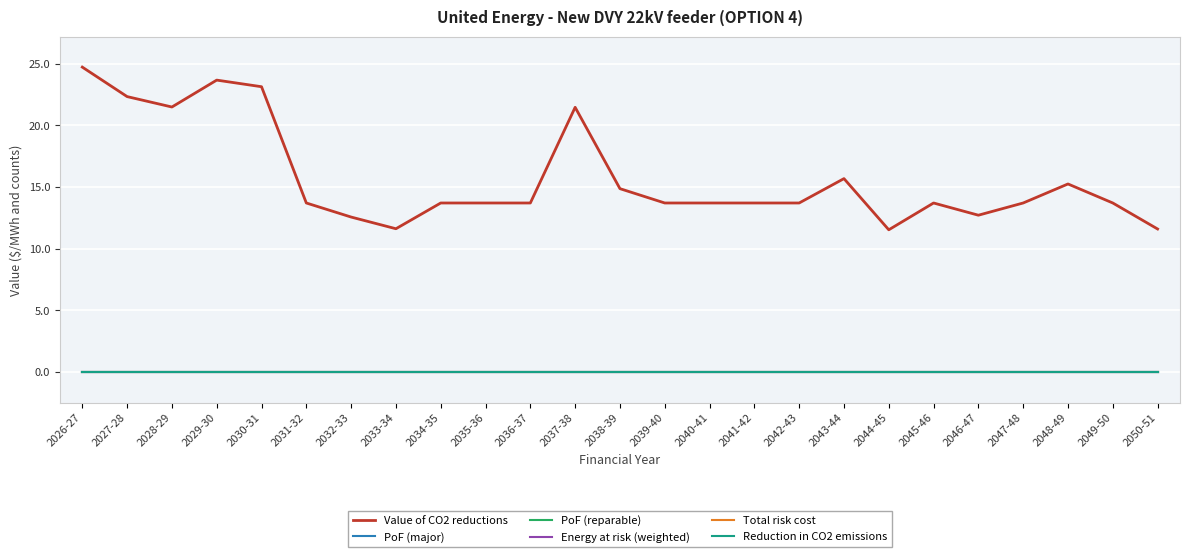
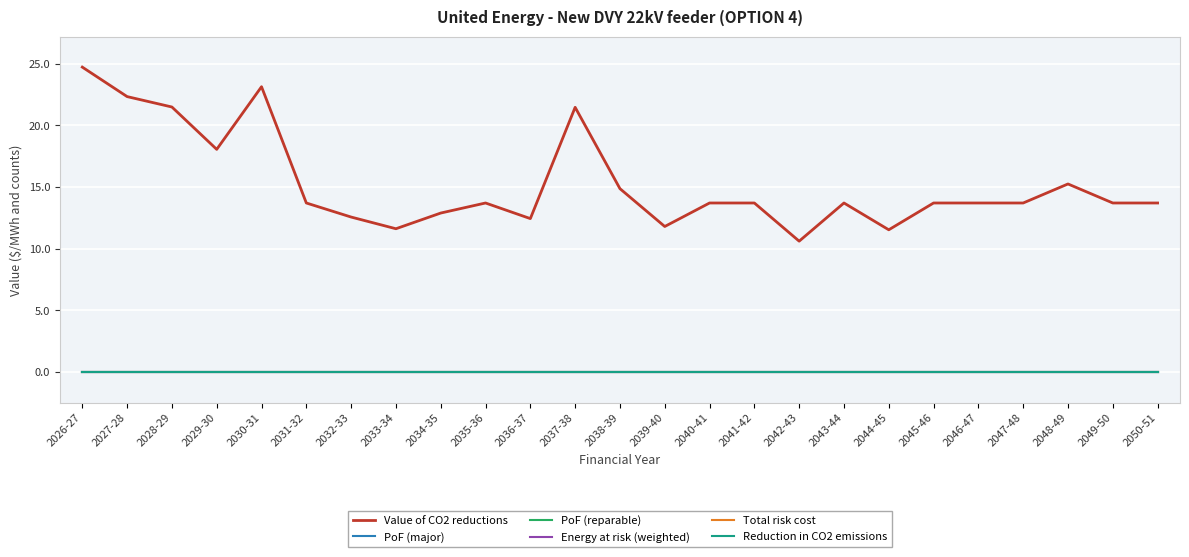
  {
    "Value of CO2 reductions": {
      "2026-27": 24.7,
      "2027-28": 22.3,
      "2028-29": 21.5,
-     "2029-30": 23.7,
+     "2029-30": 18.1,
      "2030-31": 23.1,
      "2031-32": 13.7,
      "2032-33": 12.6,
      "2033-34": 11.6,
-     "2034-35": 13.7,
+     "2034-35": 12.9,
      "2035-36": 13.7,
-     "2036-37": 13.7,
+     "2036-37": 12.4,
      "2037-38": 21.5,
      "2038-39": 14.9,
-     "2039-40": 13.7,
+     "2039-40": 11.8,
      "2040-41": 13.7,
      "2041-42": 13.7,
-     "2042-43": 13.7,
-     "2043-44": 15.7,
+     "2042-43": 10.6,
+     "2043-44": 13.7,
      "2044-45": 11.5,
      "2045-46": 13.7,
-     "2046-47": 12.7,
+     "2046-47": 13.7,
      "2047-48": 13.7,
      "2048-49": 15.3,
      "2049-50": 13.7,
-     "2050-51": 11.6
+     "2050-51": 13.7
    },
    "Reduction in CO2 emissions": {
      "2026-27": 0.0,
      "2027-28": 0.0,
      "2028-29": 0.0,
      "2029-30": 0.0,
      "2030-31": 0.0,
      "2031-32": 0.0,
      "2032-33": 0.0,
      "2033-34": 0.0,
      "2034-35": 0.0,
      "2035-36": 0.0,
      "2036-37": 0.0,
      "2037-38": 0.0,
      "2038-39": 0.0,
      "2039-40": 0.0,
      "2040-41": 0.0,
      "2041-42": 0.0,
      "2042-43": 0.0,
      "2043-44": 0.0,
      "2044-45": 0.0,
      "2045-46": 0.0,
      "2046-47": 0.0,
      "2047-48": 0.0,
      "2048-49": 0.0,
      "2049-50": 0.0,
      "2050-51": 0.0
    }
  }
